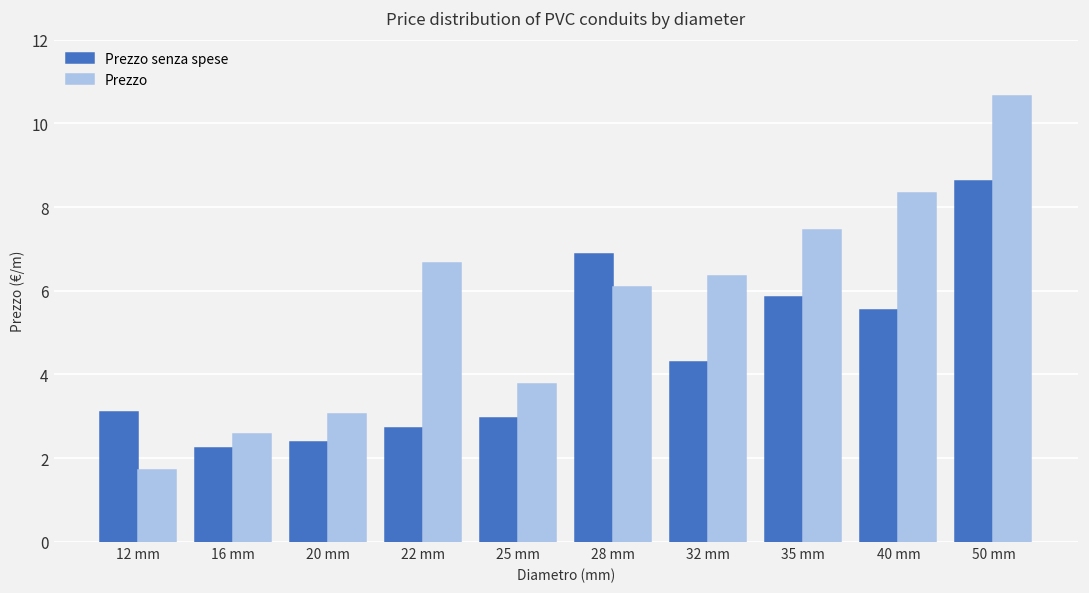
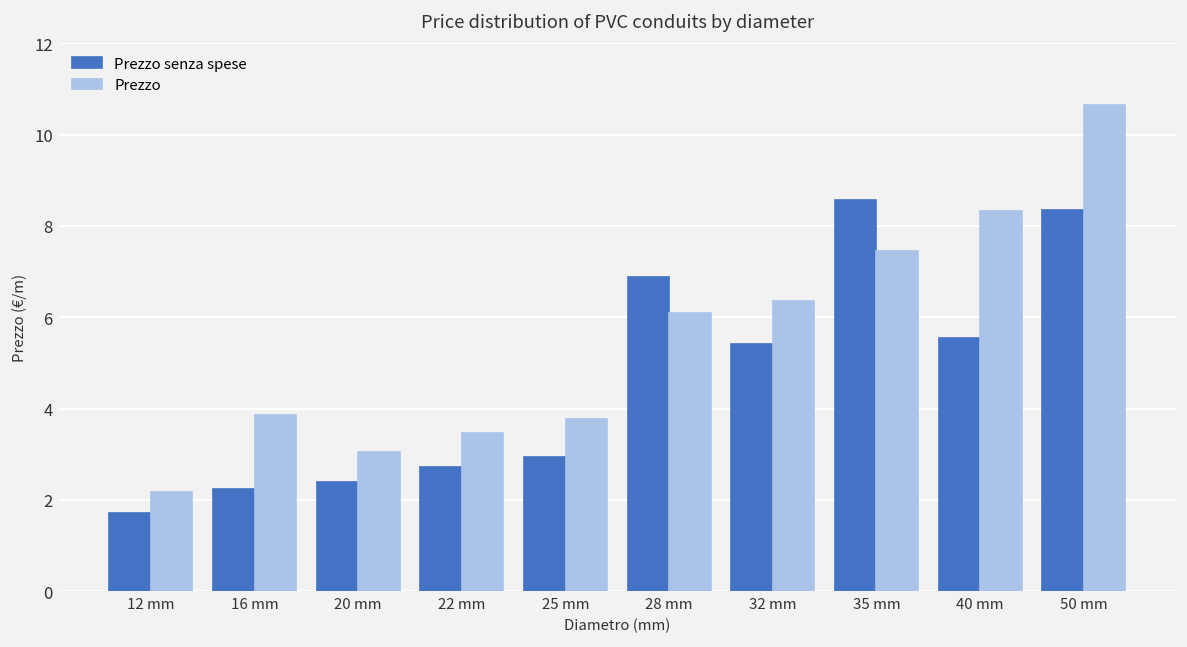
  {
    "Prezzo senza spese": {
-     "12 mm": 3.1,
+     "12 mm": 1.7,
      "16 mm": 2.2,
      "20 mm": 2.4,
      "22 mm": 2.7,
      "25 mm": 2.9,
      "28 mm": 6.9,
-     "32 mm": 4.3,
-     "35 mm": 5.8,
+     "32 mm": 5.4,
+     "35 mm": 8.6,
      "40 mm": 5.5,
-     "50 mm": 8.6
+     "50 mm": 8.3
    },
    "Prezzo": {
-     "12 mm": 1.7,
-     "16 mm": 2.6,
+     "12 mm": 2.2,
+     "16 mm": 3.9,
      "20 mm": 3.1,
-     "22 mm": 6.7,
+     "22 mm": 3.5,
      "25 mm": 3.8,
      "28 mm": 6.1,
      "32 mm": 6.3,
      "35 mm": 7.5,
      "40 mm": 8.3,
      "50 mm": 10.6
    }
  }
